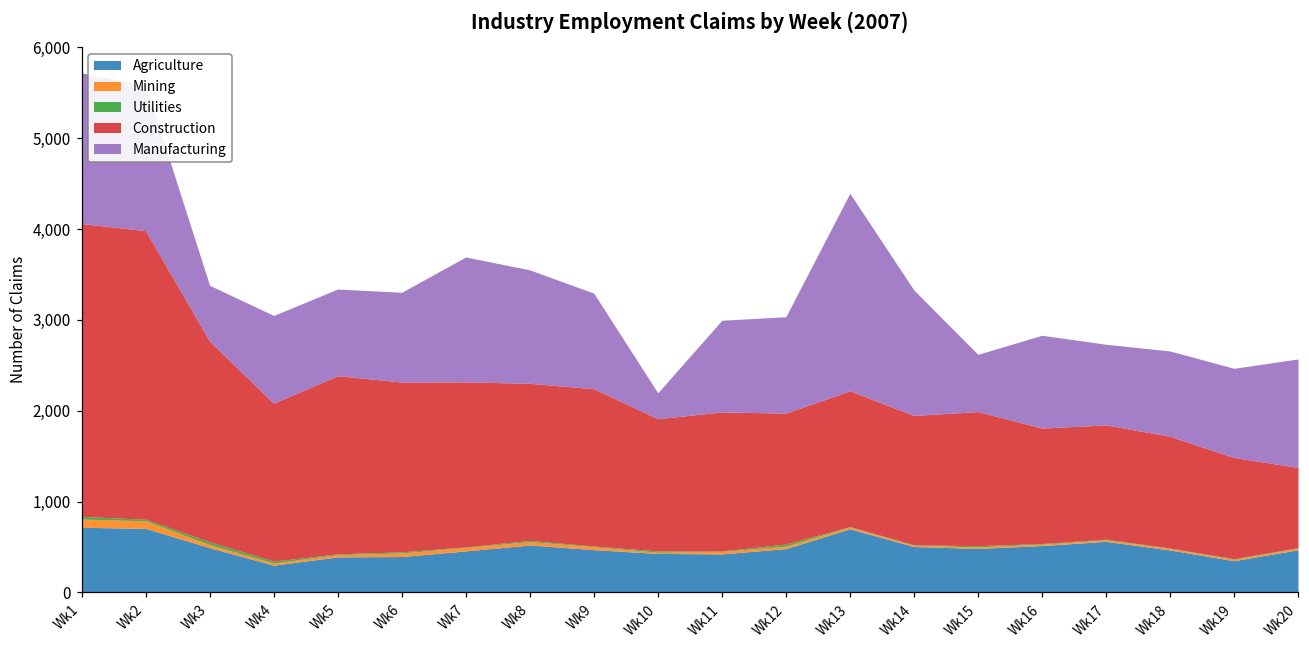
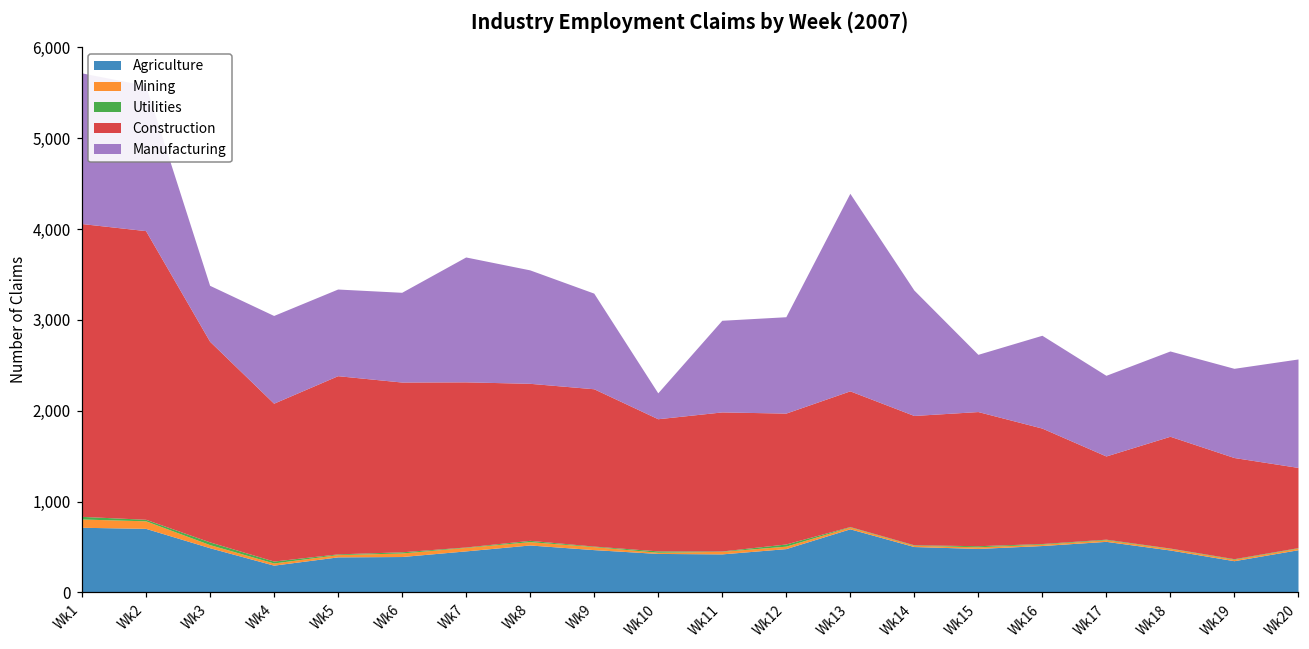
  {
    "Agriculture": {
      "Wk1": "700",
      "Wk2": "700",
      "Wk3": "500",
      "Wk6": "400",
      "Wk7": "500",
      "Wk8": "500",
      "Wk9": "500"
    },
    "Construction": {
      "Wk1": "3,200",
      "Wk2": "3,200",
      "Wk3": "2,200",
      "Wk4": "1,700",
      "Wk5": "2,000",
      "Wk6": "1,900",
      "Wk7": "1,800",
      "Wk8": "1,700",
      "Wk9": "1,700",
      "Wk10": "1,500",
      "Wk11": "1,500",
      "Wk12": "1,400",
      "Wk13": "1,500",
      "Wk14": "1,400",
      "Wk15": "1,500",
      "Wk16": "1,300",
-     "Wk17": "1,300",
+     "Wk17": "900",
      "Wk18": "1,200",
      "Wk19": "1,100",
      "Wk20": "900"
    },
    "Manufacturing": {
      "Wk1": "1,700",
      "Wk3": "600",
      "Wk4": "1,000",
      "Wk5": "1,000",
      "Wk6": "1,000",
      "Wk7": "1,400",
      "Wk8": "1,200",
      "Wk9": "1,100",
      "Wk10": "300",
      "Wk11": "1,000",
      "Wk12": "1,100",
      "Wk13": "2,200",
      "Wk14": "1,400",
      "Wk15": "600",
      "Wk16": "1,000",
      "Wk17": "900",
      "Wk18": "900",
      "Wk19": "1,000",
      "Wk20": "1,200"
    }
  }
